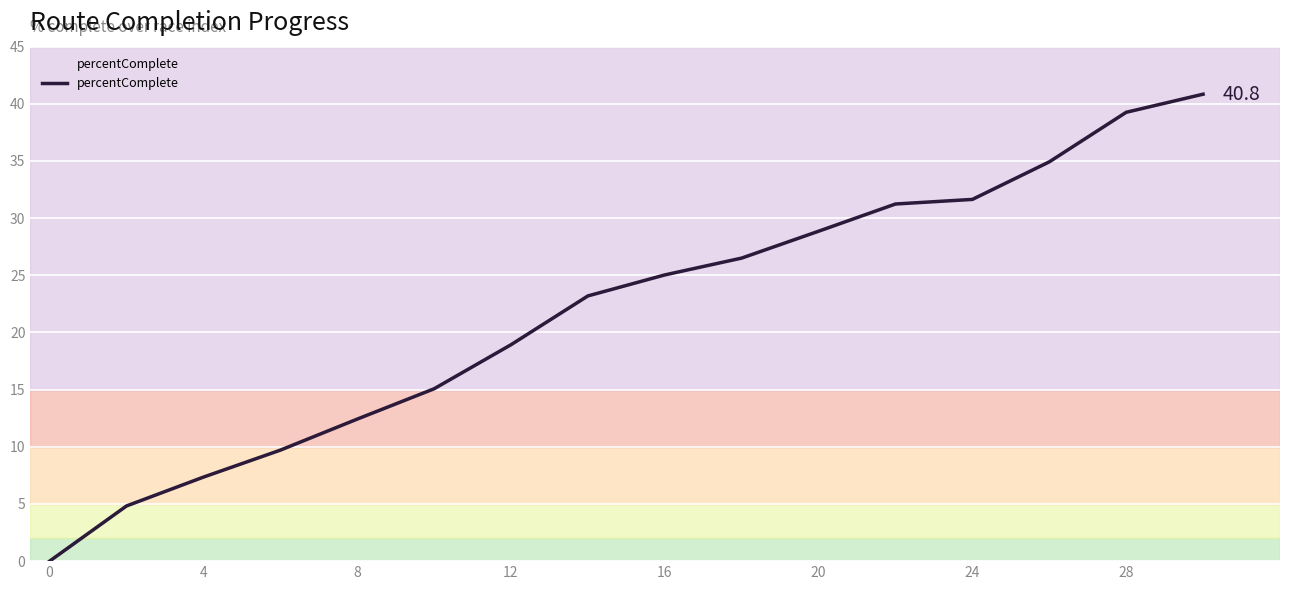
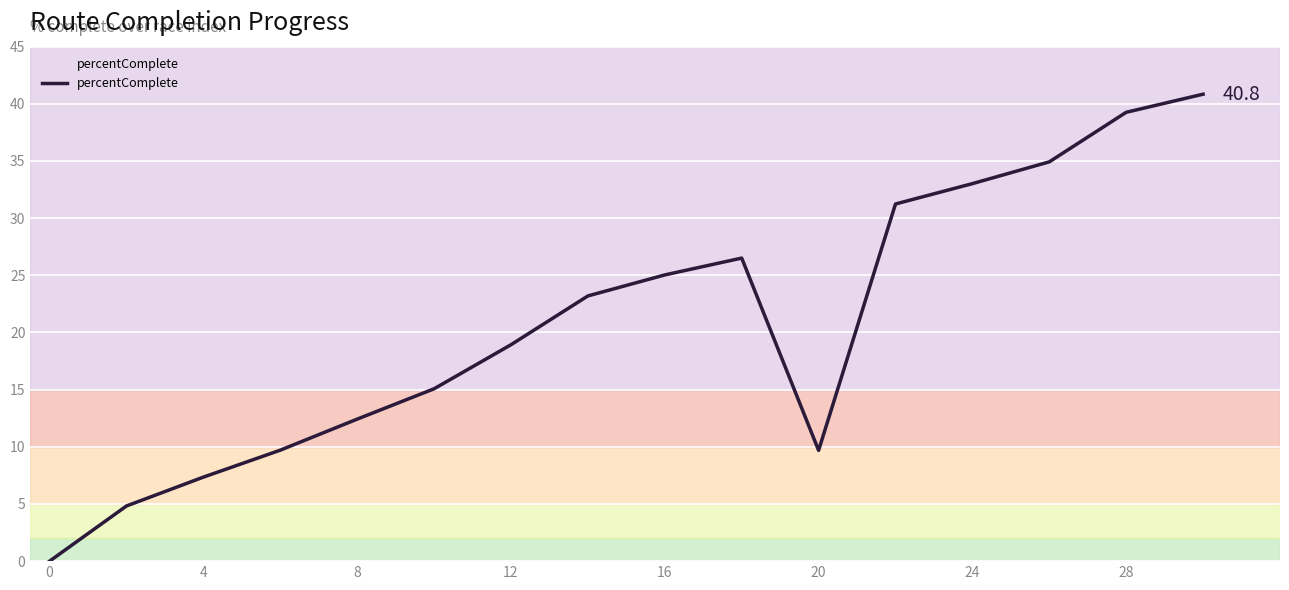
  {
    "0": 0.0,
    "4": 7.3,
    "8": 12.4,
    "12": 18.9,
    "16": 25.0,
-   "20": 28.9,
-   "24": 31.6,
+   "20": 9.7,
+   "24": 33.0,
    "28": 39.3
  }
